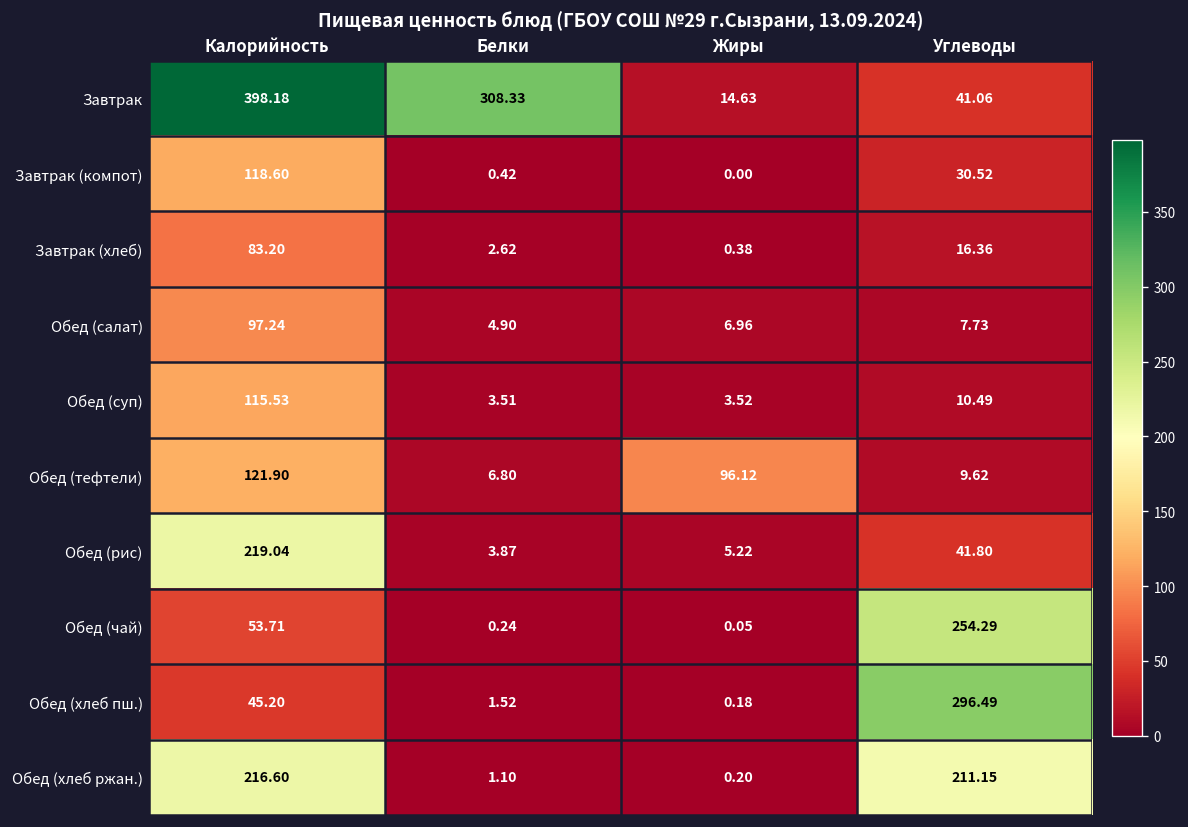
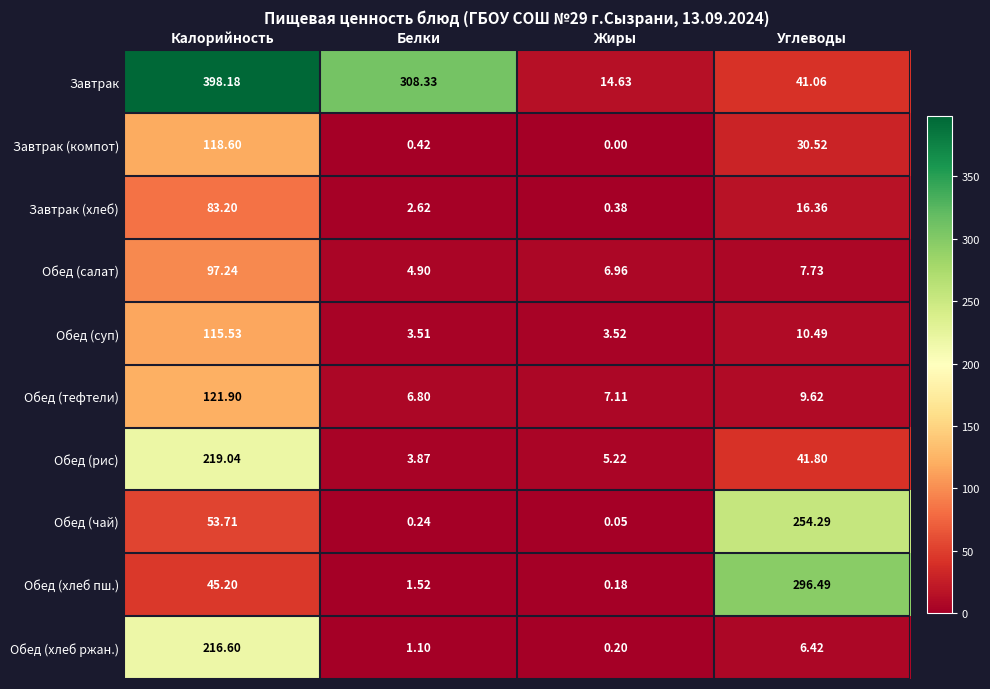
  {
    "Завтрак": {
      "Калорийность": 398.18,
      "Белки": 308.33,
      "Жиры": 14.63,
      "Углеводы": 41.06
    },
    "Завтрак (компот)": {
      "Калорийность": 118.60,
      "Белки": 0.42,
      "Жиры": 0.00,
      "Углеводы": 30.52
    },
    "Завтрак (хлеб)": {
      "Калорийность": 83.20,
      "Белки": 2.62,
      "Жиры": 0.38,
      "Углеводы": 16.36
    },
    "Обед (салат)": {
      "Калорийность": 97.24,
      "Белки": 4.90,
      "Жиры": 6.96,
      "Углеводы": 7.73
    },
    "Обед (суп)": {
      "Калорийность": 115.53,
      "Белки": 3.51,
      "Жиры": 3.52,
      "Углеводы": 10.49
    },
    "Обед (тефтели)": {
      "Калорийность": 121.90,
      "Белки": 6.80,
-     "Жиры": 96.12,
+     "Жиры": 7.11,
      "Углеводы": 9.62
    },
    "Обед (рис)": {
      "Калорийность": 219.04,
      "Белки": 3.87,
      "Жиры": 5.22,
      "Углеводы": 41.80
    },
    "Обед (чай)": {
      "Калорийность": 53.71,
      "Белки": 0.24,
      "Жиры": 0.05,
      "Углеводы": 254.29
    },
    "Обед (хлеб пш.)": {
      "Калорийность": 45.20,
      "Белки": 1.52,
      "Жиры": 0.18,
      "Углеводы": 296.49
    },
    "Обед (хлеб ржан.)": {
      "Калорийность": 216.60,
      "Белки": 1.10,
      "Жиры": 0.20,
-     "Углеводы": 211.15
+     "Углеводы": 6.42
    }
  }
